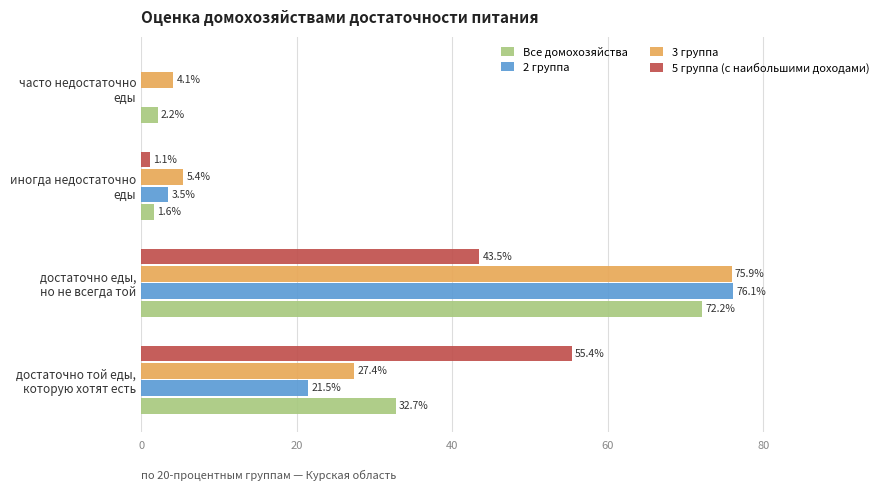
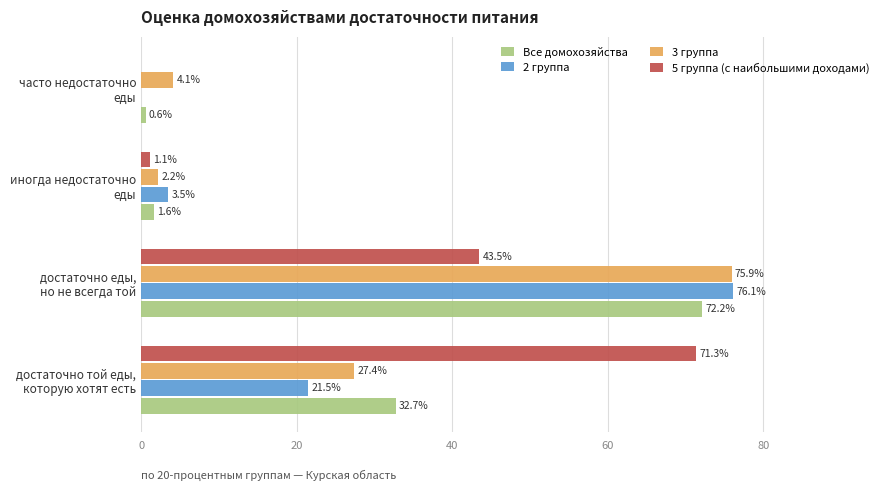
  {
    "Все домохозяйства": {
-     "часто недостаточно еды": "2.2%",
+     "часто недостаточно еды": "0.6%",
      "иногда недостаточно еды": "1.6%",
      "достаточно еды, но не всегда той": "72.2%",
      "достаточно той еды, которую хотят есть": "32.7%"
    },
    "2 группа": {
      "иногда недостаточно еды": "3.5%",
      "достаточно еды, но не всегда той": "76.1%",
      "достаточно той еды, которую хотят есть": "21.5%"
    },
    "3 группа": {
      "часто недостаточно еды": "4.1%",
-     "иногда недостаточно еды": "5.4%",
+     "иногда недостаточно еды": "2.2%",
      "достаточно еды, но не всегда той": "75.9%",
      "достаточно той еды, которую хотят есть": "27.4%"
    },
    "5 группа (с наибольшими доходами)": {
      "иногда недостаточно еды": "1.1%",
      "достаточно еды, но не всегда той": "43.5%",
-     "достаточно той еды, которую хотят есть": "55.4%"
+     "достаточно той еды, которую хотят есть": "71.3%"
    }
  }
